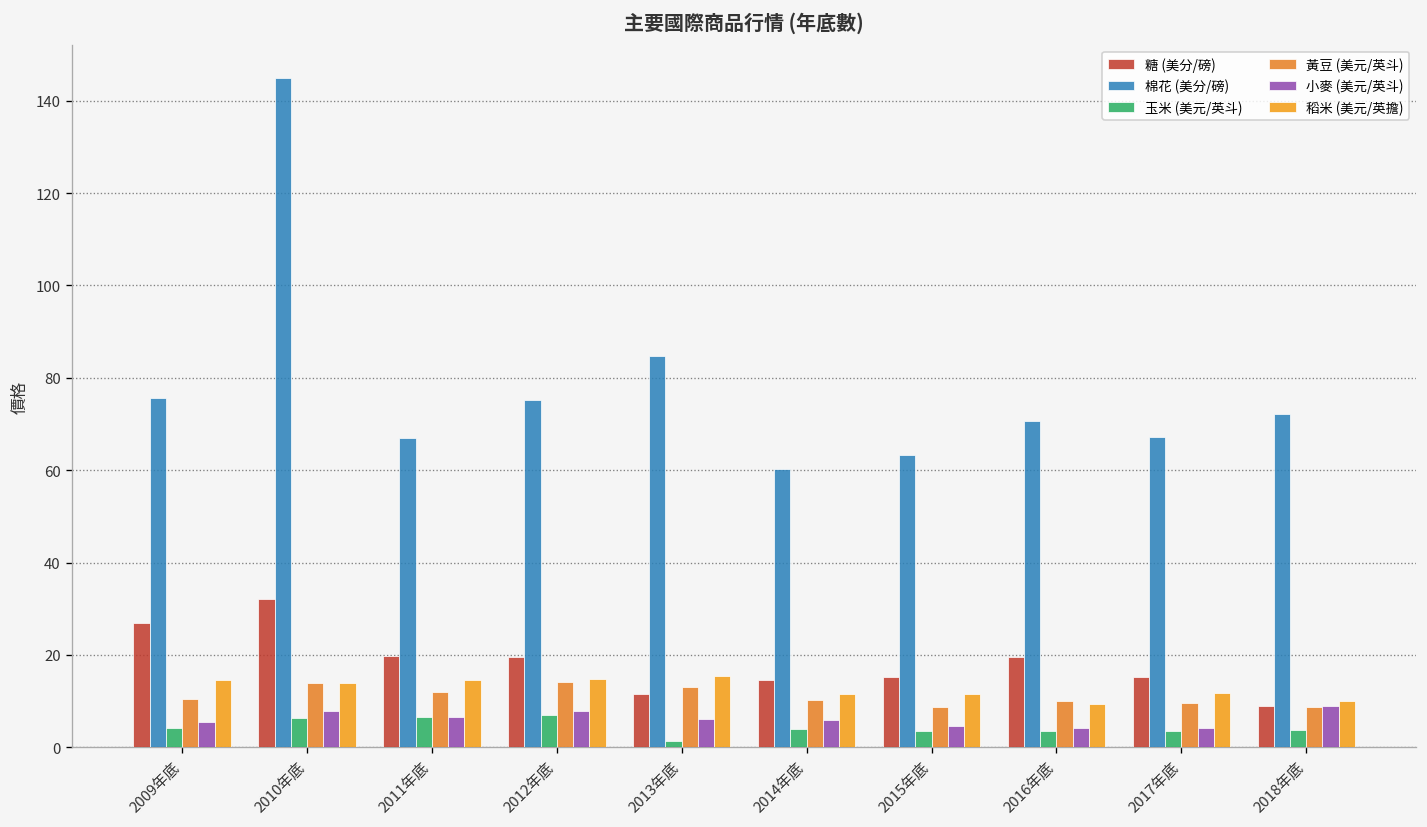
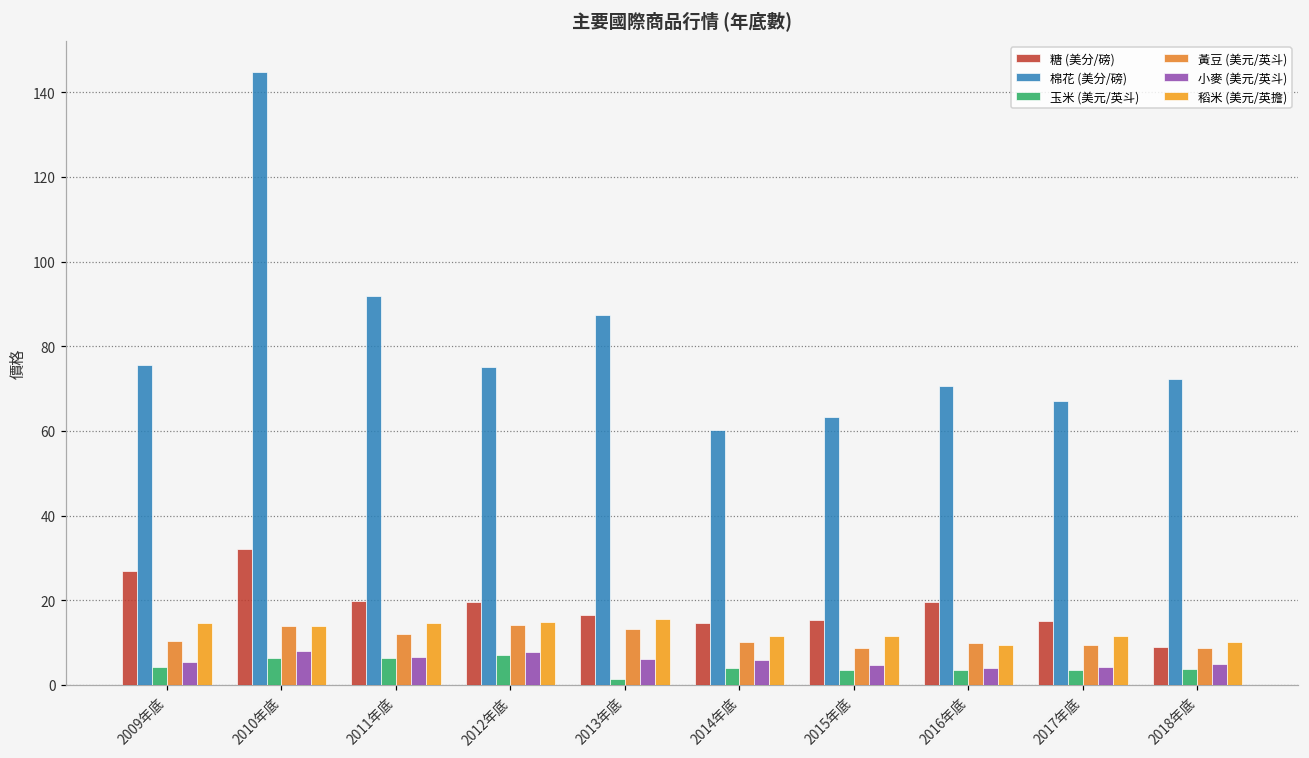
  {
    "糖 (美分/磅)": {
      "2009年底": 27,
      "2010年底": 32,
      "2011年底": 20,
      "2012年底": 20,
-     "2013年底": 12,
+     "2013年底": 16,
      "2014年底": 15,
      "2015年底": 15,
      "2016年底": 20,
      "2017年底": 15,
      "2018年底": 9
    },
    "棉花 (美分/磅)": {
      "2009年底": 76,
      "2010年底": 145,
-     "2011年底": 67,
+     "2011年底": 92,
      "2012年底": 75,
-     "2013年底": 85,
+     "2013年底": 87,
      "2014年底": 60,
      "2015年底": 63,
      "2016年底": 71,
      "2017年底": 67,
      "2018年底": 72
    },
    "玉米 (美元/英斗)": {
      "2009年底": 4,
      "2010年底": 6,
      "2011年底": 6,
      "2012年底": 7,
      "2013年底": 1,
      "2014年底": 4,
      "2015年底": 4,
      "2016年底": 4,
      "2017年底": 4,
      "2018年底": 4
    },
    "小麥 (美元/英斗)": {
      "2009年底": 5,
      "2010年底": 8,
      "2011年底": 7,
      "2012年底": 8,
      "2013年底": 6,
      "2014年底": 6,
      "2015年底": 5,
      "2016年底": 4,
      "2017年底": 4,
-     "2018年底": 9
+     "2018年底": 5
    }
  }
